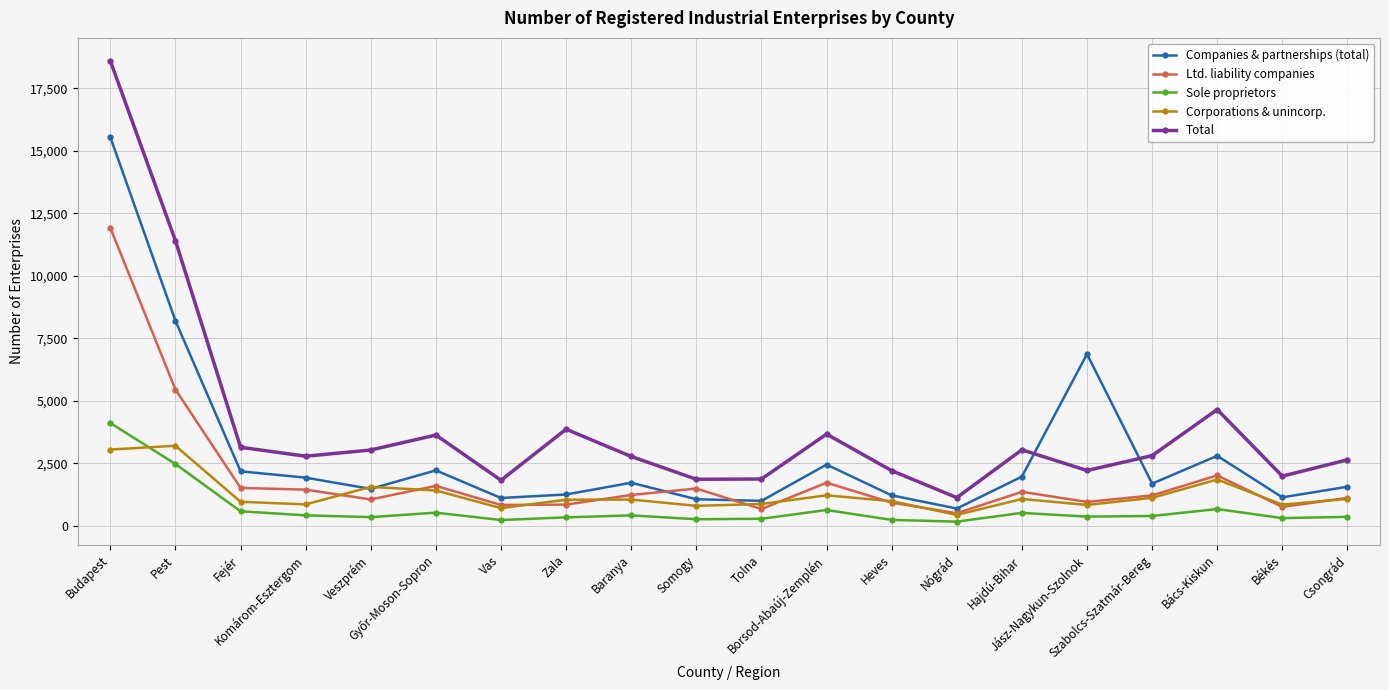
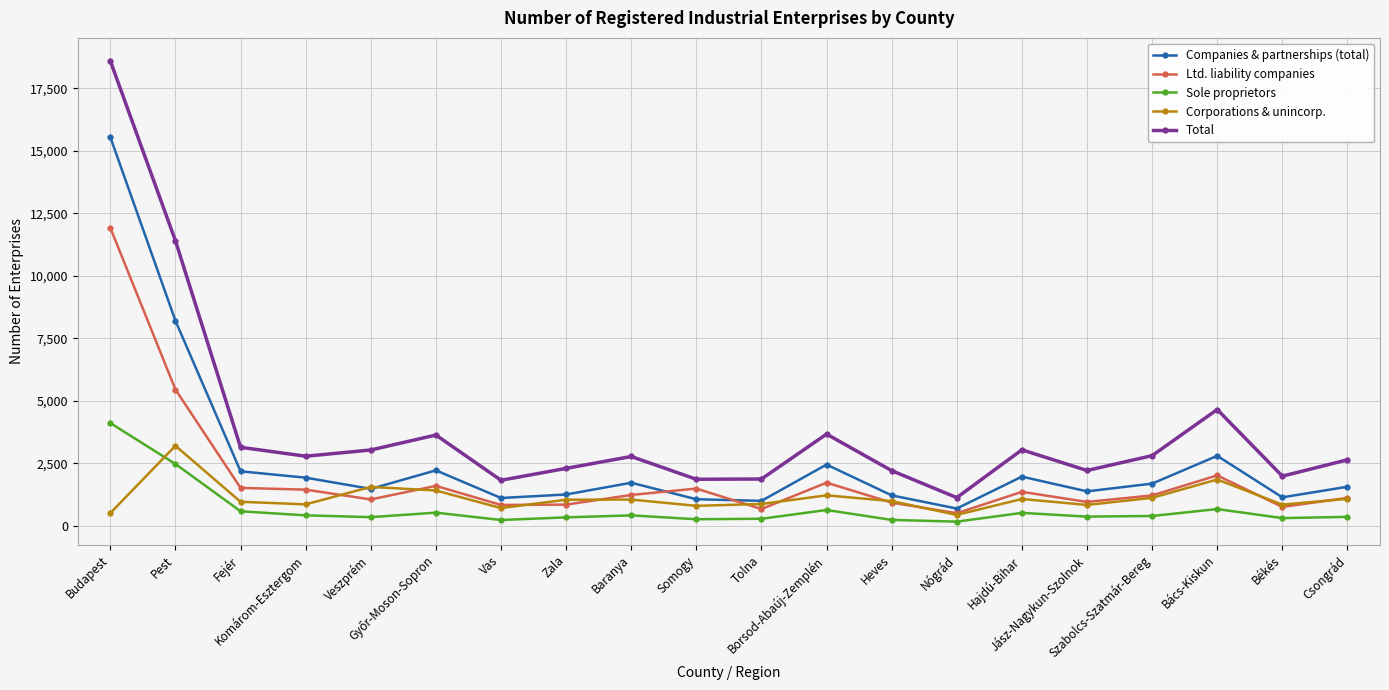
  {
    "Companies & partnerships (total)": {
      "Budapest": "15,500",
      "Pest": "8,200",
      "Fejér": "2,200",
      "Komárom-Esztergom": "1,900",
      "Győr-Moson-Sopron": "2,200",
      "Vas": "1,100",
      "Zala": "1,300",
      "Baranya": "1,700",
      "Somogy": "1,100",
      "Tolna": "1,000",
      "Borsod-Abaúj-Zemplén": "2,400",
      "Heves": "1,200",
      "Nógrád": "700",
      "Hajdú-Bihar": "2,000",
-     "Jász-Nagykun-Szolnok": "6,900",
+     "Jász-Nagykun-Szolnok": "1,400",
      "Szabolcs-Szatmár-Bereg": "1,700",
      "Bács-Kiskun": "2,800",
      "Békés": "1,100",
      "Csongrád": "1,600"
    },
    "Ltd. liability companies": {
      "Budapest": "11,900",
      "Pest": "5,500",
      "Fejér": "1,500",
      "Komárom-Esztergom": "1,400",
      "Veszprém": "1,100",
      "Győr-Moson-Sopron": "1,600",
      "Vas": "800",
      "Zala": "800",
      "Baranya": "1,200",
      "Somogy": "1,500",
      "Tolna": "700",
      "Borsod-Abaúj-Zemplén": "1,700",
      "Hajdú-Bihar": "1,400",
      "Jász-Nagykun-Szolnok": "1,000",
      "Bács-Kiskun": "2,000"
    },
    "Sole proprietors": {
      "Budapest": "4,100",
      "Pest": "2,500",
      "Fejér": "600",
      "Komárom-Esztergom": "400",
      "Veszprém": "300",
      "Győr-Moson-Sopron": "500",
      "Vas": "200",
      "Zala": "300",
      "Baranya": "400",
      "Somogy": "300",
      "Tolna": "300",
      "Borsod-Abaúj-Zemplén": "600",
      "Heves": "200",
      "Nógrád": "200",
      "Hajdú-Bihar": "500",
      "Jász-Nagykun-Szolnok": "400",
      "Szabolcs-Szatmár-Bereg": "400",
      "Bács-Kiskun": "700",
      "Békés": "300",
      "Csongrád": "400"
    },
    "Corporations & unincorp.": {
-     "Budapest": "3,100",
+     "Budapest": "500",
      "Pest": "3,200",
      "Fejér": "1,000",
      "Komárom-Esztergom": "900",
      "Győr-Moson-Sopron": "1,400",
      "Vas": "700",
      "Zala": "1,000",
      "Baranya": "1,100",
      "Somogy": "800",
      "Tolna": "900",
      "Borsod-Abaúj-Zemplén": "1,200",
      "Hajdú-Bihar": "1,100",
      "Jász-Nagykun-Szolnok": "800",
      "Bács-Kiskun": "1,900"
    },
    "Total": {
      "Budapest": "18,600",
      "Pest": "11,400",
      "Fejér": "3,100",
      "Komárom-Esztergom": "2,800",
      "Veszprém": "3,000",
      "Győr-Moson-Sopron": "3,600",
      "Vas": "1,800",
-     "Zala": "3,900",
+     "Zala": "2,300",
      "Baranya": "2,800",
      "Somogy": "1,900",
      "Tolna": "1,900",
      "Borsod-Abaúj-Zemplén": "3,700",
      "Heves": "2,200",
      "Nógrád": "1,100",
      "Hajdú-Bihar": "3,000",
      "Jász-Nagykun-Szolnok": "2,200",
      "Szabolcs-Szatmár-Bereg": "2,800",
      "Bács-Kiskun": "4,700",
      "Békés": "2,000",
      "Csongrád": "2,600"
    }
  }
